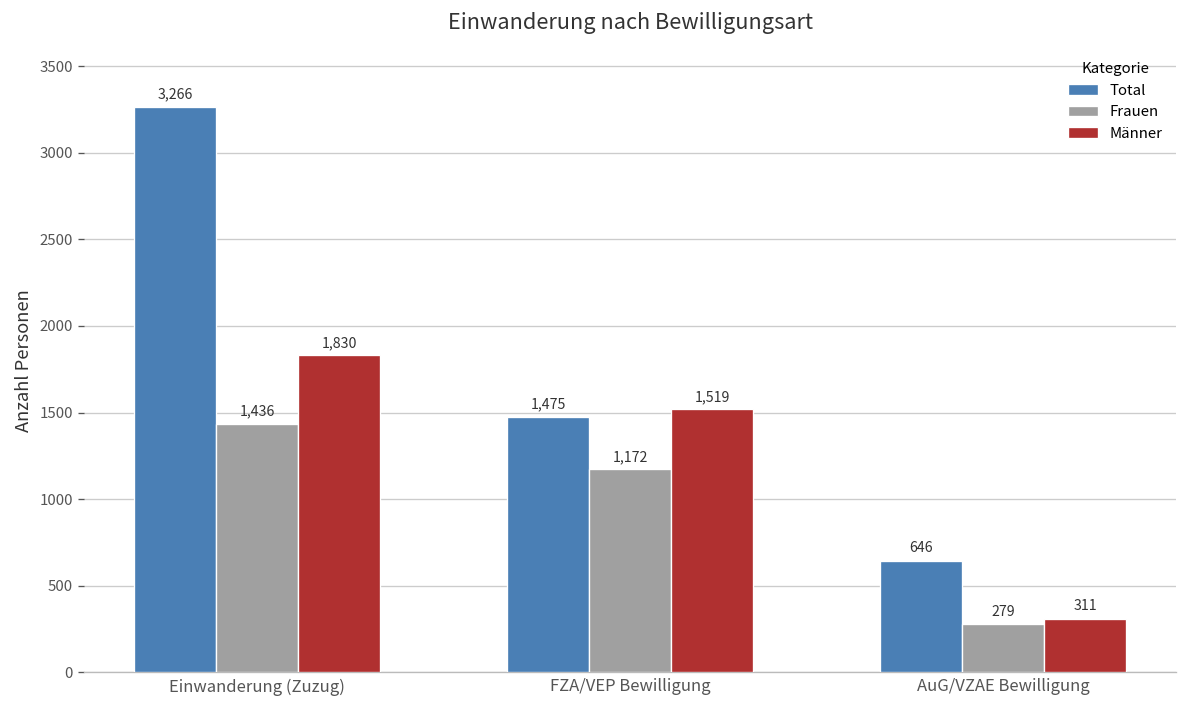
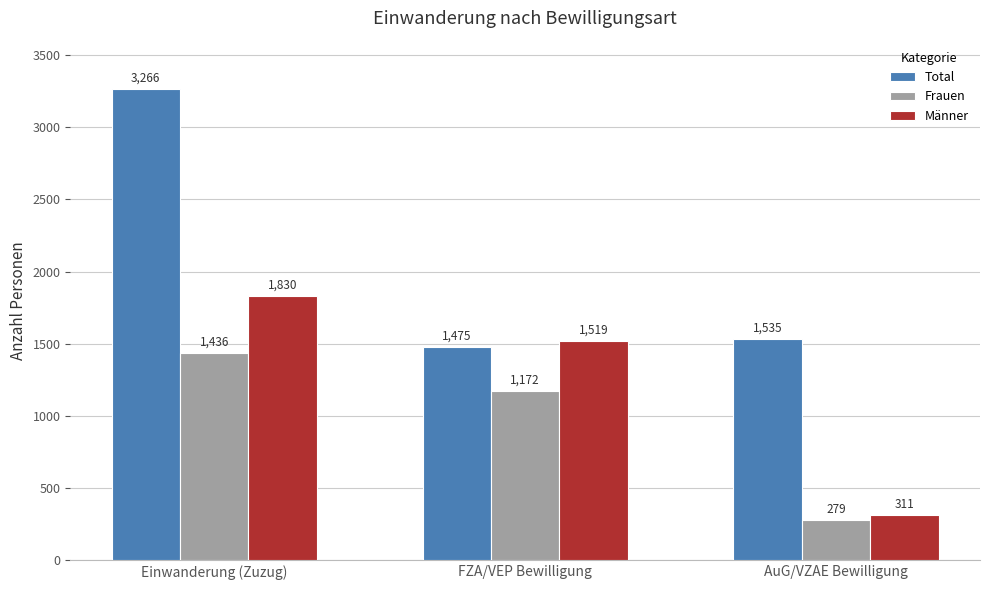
  {
    "Total": {
      "Einwanderung (Zuzug)": "3,266",
      "FZA/VEP Bewilligung": "1,475",
-     "AuG/VZAE Bewilligung": "646"
+     "AuG/VZAE Bewilligung": "1,535"
    },
    "Frauen": {
      "Einwanderung (Zuzug)": "1,436",
      "FZA/VEP Bewilligung": "1,172",
      "AuG/VZAE Bewilligung": "279"
    },
    "Männer": {
      "Einwanderung (Zuzug)": "1,830",
      "FZA/VEP Bewilligung": "1,519",
      "AuG/VZAE Bewilligung": "311"
    }
  }
